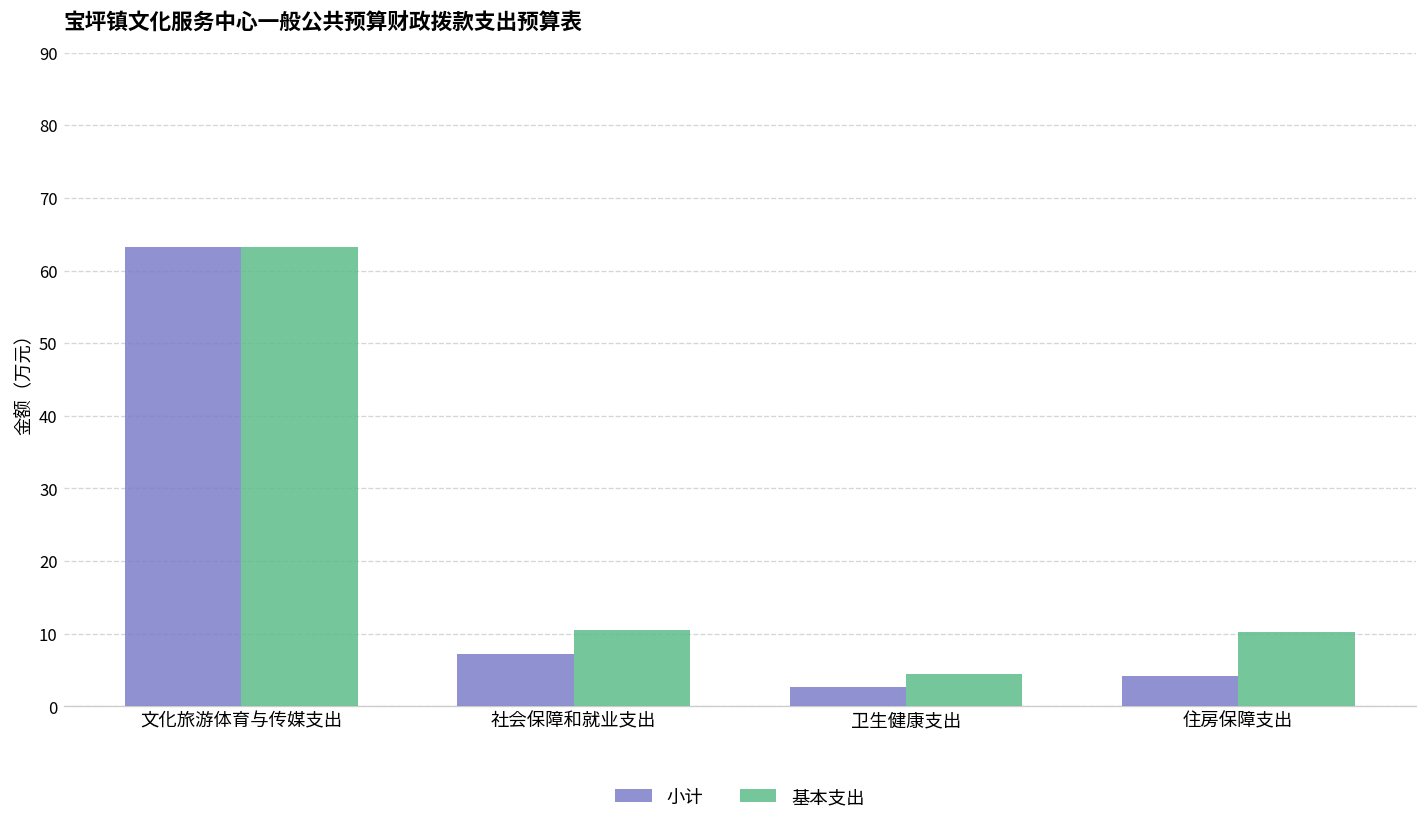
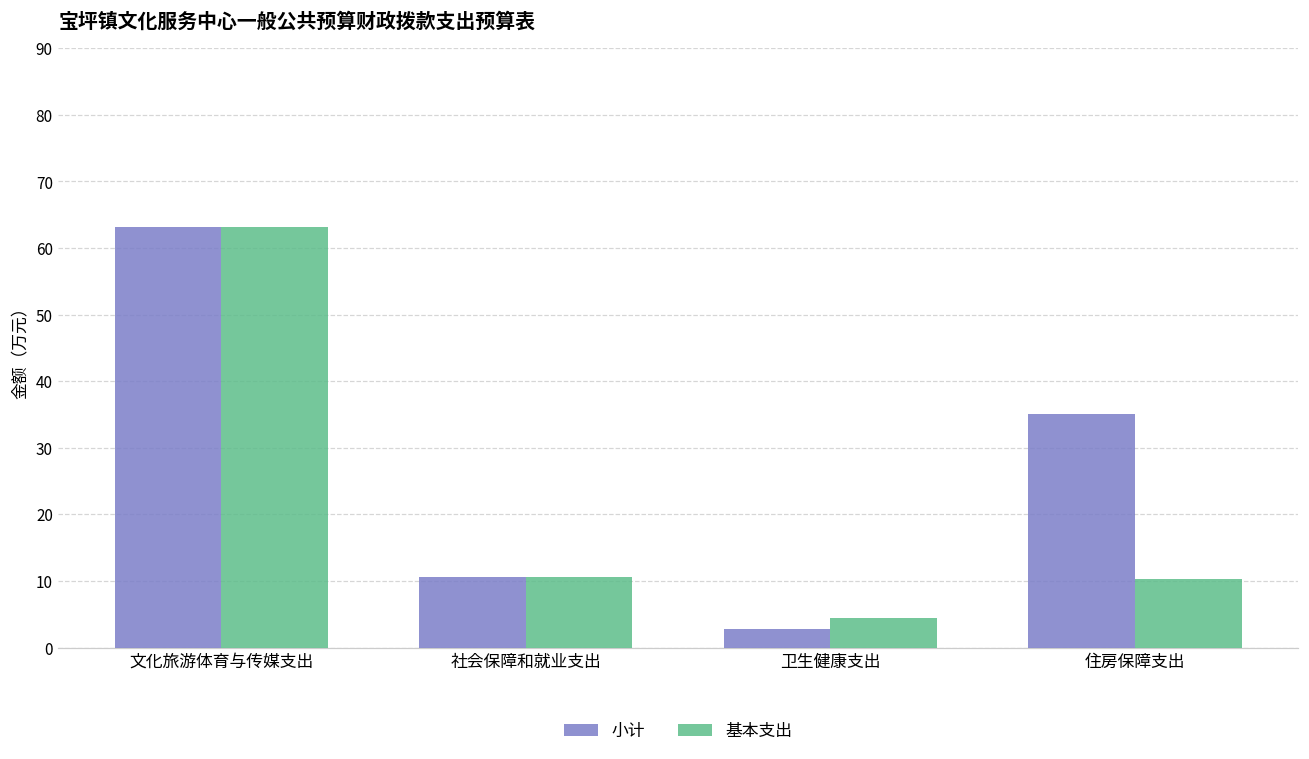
  {
    "小计": {
      "文化旅游体育与传媒支出": 63,
-     "社会保障和就业支出": 7,
+     "社会保障和就业支出": 11,
      "卫生健康支出": 3,
-     "住房保障支出": 4
+     "住房保障支出": 35
    },
    "基本支出": {
      "文化旅游体育与传媒支出": 63,
      "社会保障和就业支出": 11,
      "卫生健康支出": 4,
      "住房保障支出": 10
    }
  }
